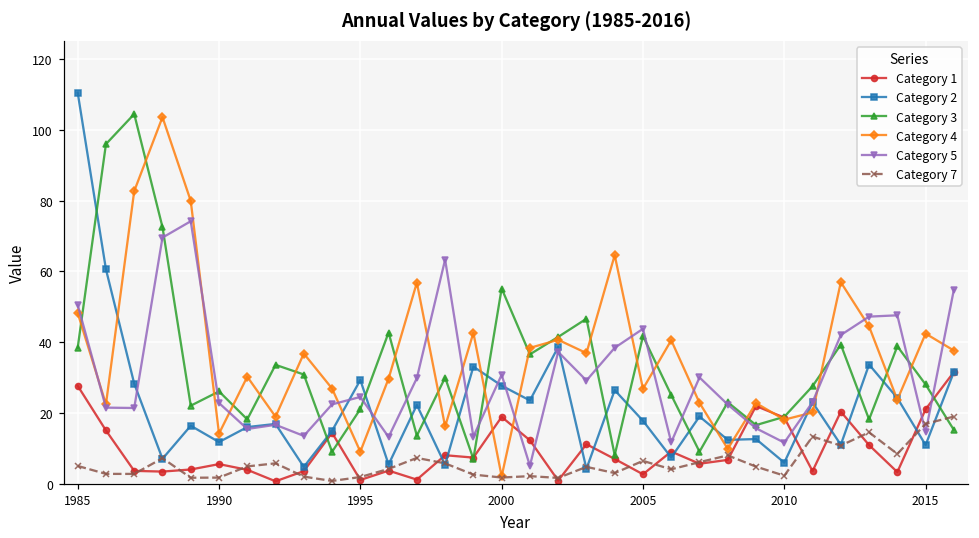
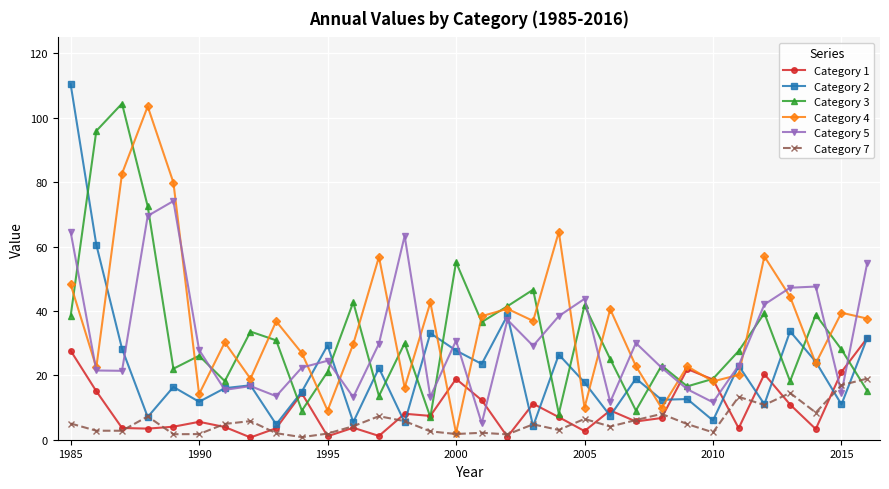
  {
    "Category 1": {
      "1985": 28,
      "1990": 6,
      "1995": 1,
      "2000": 19,
      "2005": 3,
      "2015": 21
    },
    "Category 2": {
      "1985": 110,
      "1990": 12,
      "1995": 29,
      "2000": 28,
      "2005": 18,
      "2010": 6,
      "2015": 11
    },
    "Category 3": {
      "1985": 38,
      "1990": 26,
      "1995": 21,
      "2000": 55,
      "2005": 42,
      "2015": 28
    },
    "Category 4": {
      "1985": 48,
      "1990": 14,
      "1995": 9,
-     "2005": 27,
-     "2015": 42
+     "2005": 10,
+     "2015": 39
    },
    "Category 5": {
-     "1985": 51,
-     "1990": 23,
+     "1985": 65,
+     "1990": 28,
      "1995": 25,
      "2000": 31,
      "2005": 44,
      "2010": 12,
      "2015": 15
    },
    "Category 7": {
      "1985": 5,
      "1990": 2,
      "1995": 2,
      "2005": 6,
      "2010": 2,
      "2015": 17
    }
  }
